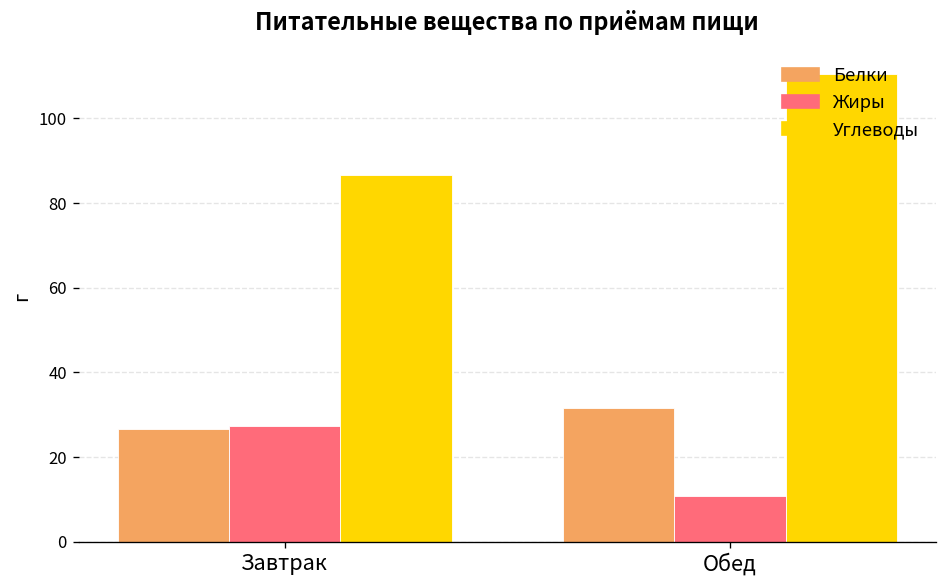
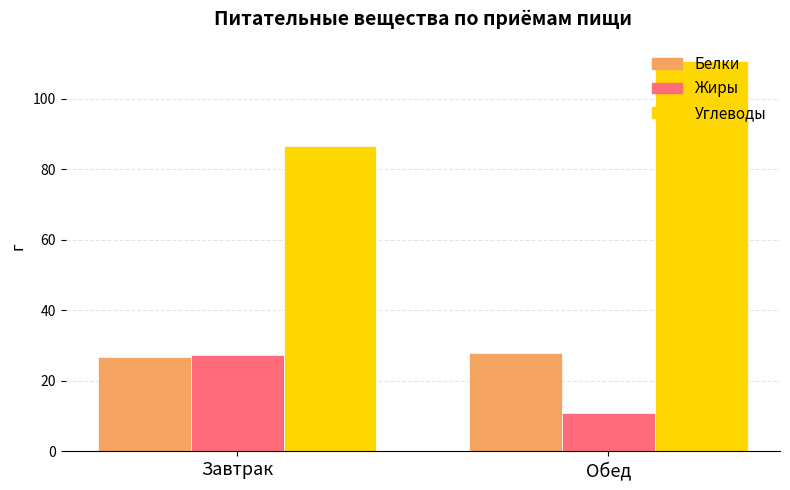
  {
    "Белки": {
      "Завтрак": 27,
-     "Обед": 32
+     "Обед": 28
    },
    "Жиры": {
      "Завтрак": 27,
      "Обед": 11
    },
    "Углеводы": {
      "Завтрак": 87,
      "Обед": 111
    }
  }
